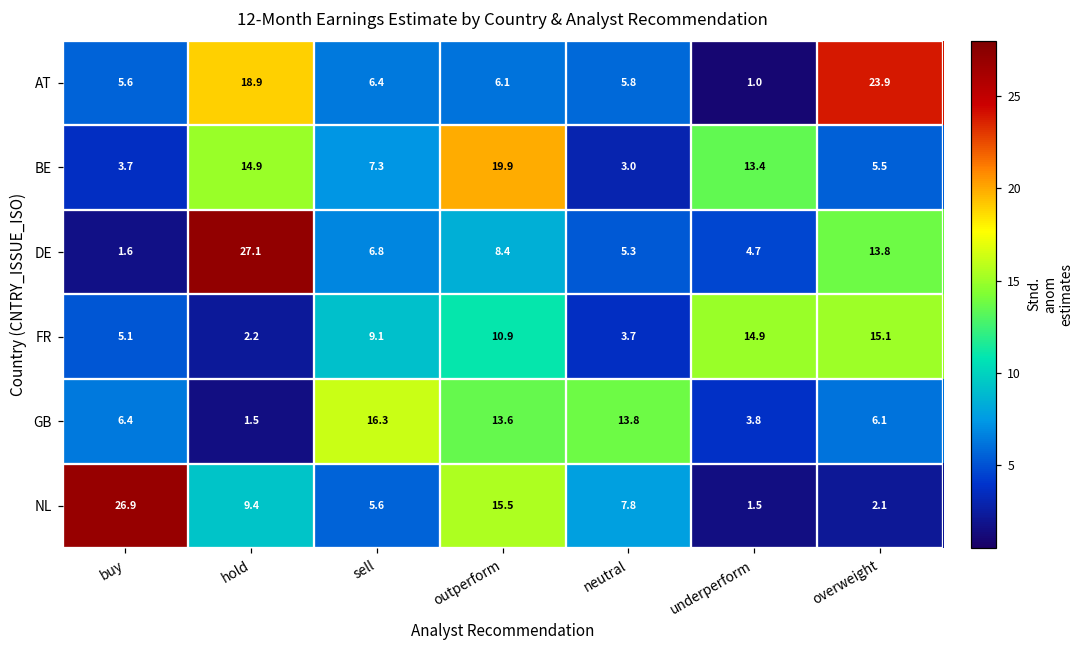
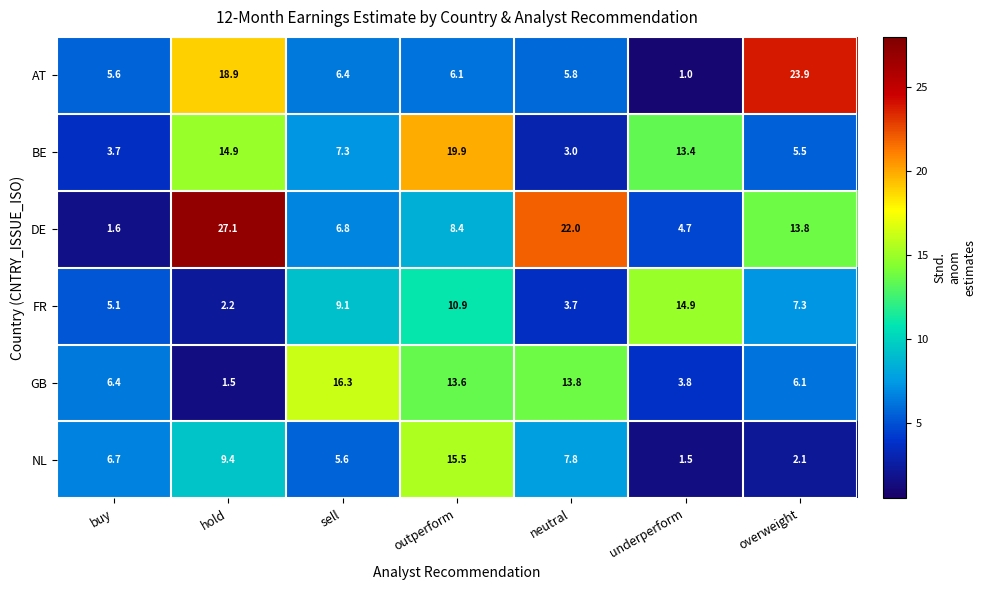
  {
    "AT": {
      "buy": 5.6,
      "hold": 18.9,
      "sell": 6.4,
      "outperform": 6.1,
      "neutral": 5.8,
      "underperform": 1.0,
      "overweight": 23.9
    },
    "BE": {
      "buy": 3.7,
      "hold": 14.9,
      "sell": 7.3,
      "outperform": 19.9,
      "neutral": 3.0,
      "underperform": 13.4,
      "overweight": 5.5
    },
    "DE": {
      "buy": 1.6,
      "hold": 27.1,
      "sell": 6.8,
      "outperform": 8.4,
-     "neutral": 5.3,
+     "neutral": 22.0,
      "underperform": 4.7,
      "overweight": 13.8
    },
    "FR": {
      "buy": 5.1,
      "hold": 2.2,
      "sell": 9.1,
      "outperform": 10.9,
      "neutral": 3.7,
      "underperform": 14.9,
-     "overweight": 15.1
+     "overweight": 7.3
    },
    "GB": {
      "buy": 6.4,
      "hold": 1.5,
      "sell": 16.3,
      "outperform": 13.6,
      "neutral": 13.8,
      "underperform": 3.8,
      "overweight": 6.1
    },
    "NL": {
-     "buy": 26.9,
+     "buy": 6.7,
      "hold": 9.4,
      "sell": 5.6,
      "outperform": 15.5,
      "neutral": 7.8,
      "underperform": 1.5,
      "overweight": 2.1
    }
  }
